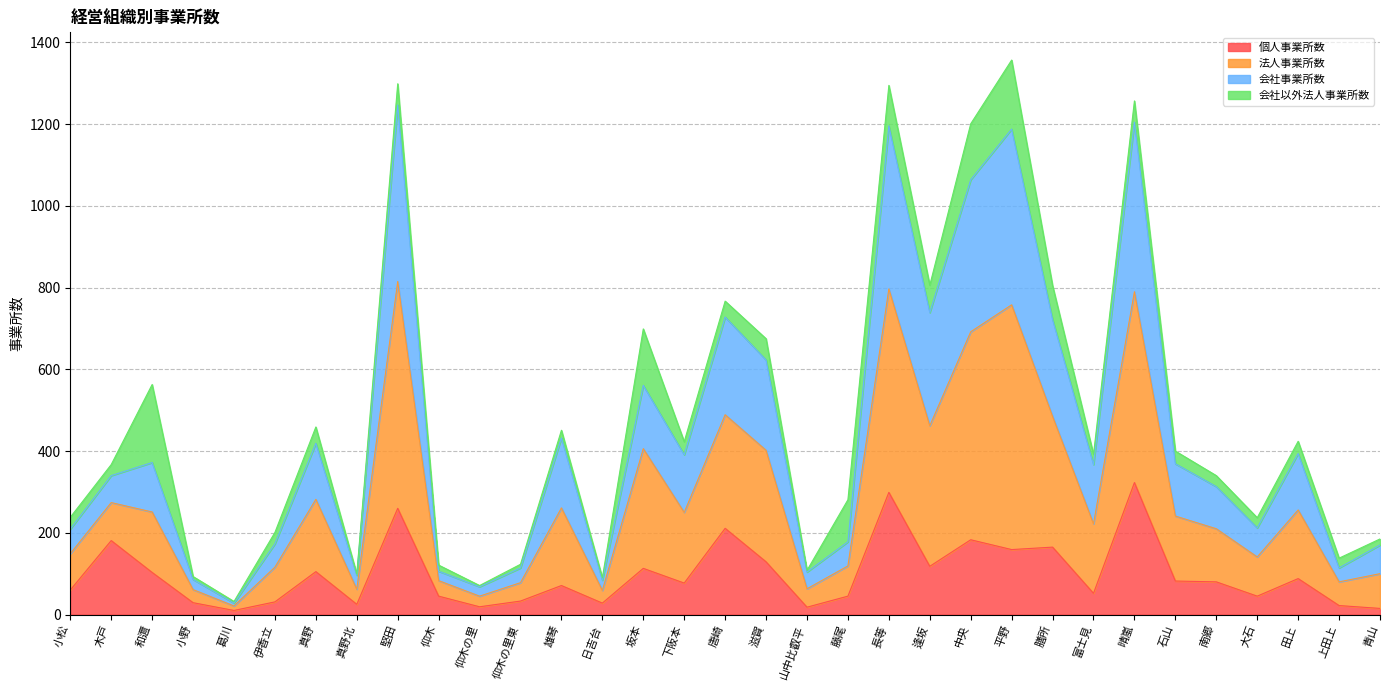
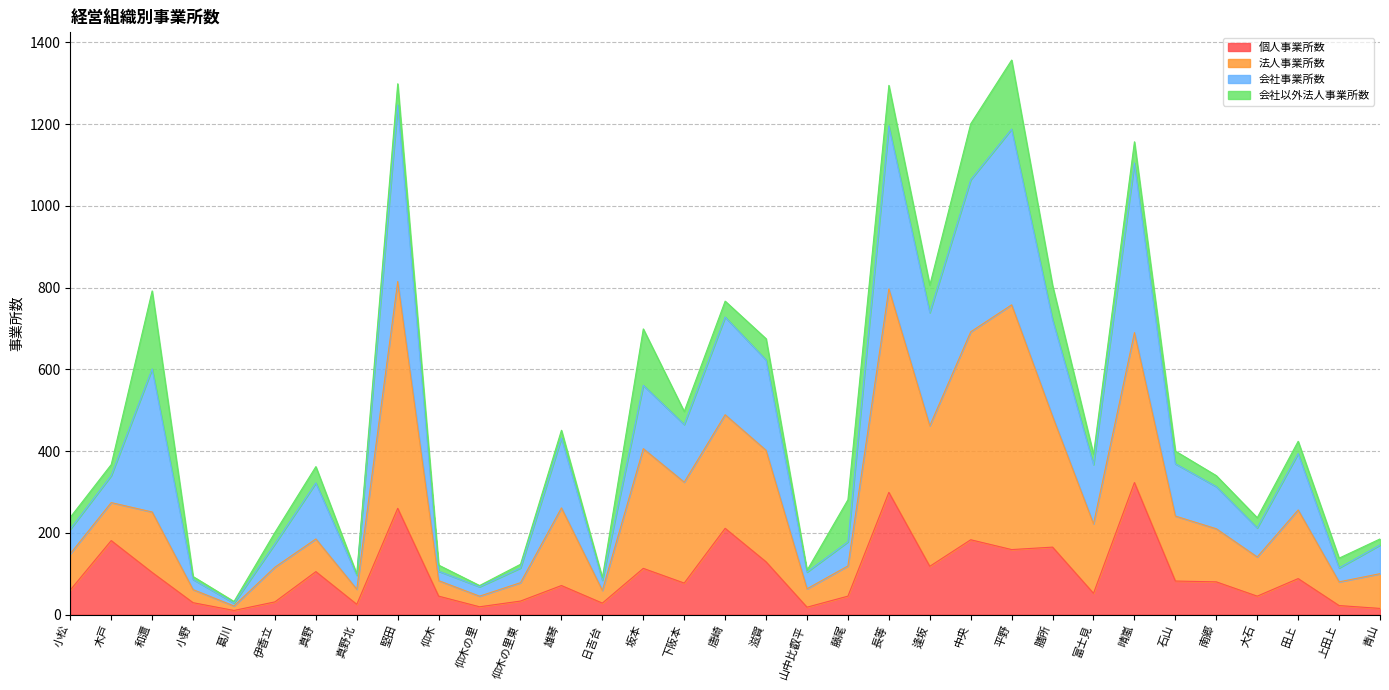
  {
    "個人事業所数": {
      "小松": 60,
      "木戸": 180,
      "和邇": 100,
      "小野": 30,
      "葛川": 10,
      "伊香立": 30,
      "真野": 110,
      "真野北": 30,
      "堅田": 260,
      "仰木": 50,
      "仰木の里": 20,
      "仰木の里東": 30,
      "雄琴": 70,
      "日吉台": 30,
      "坂本": 110,
      "下阪本": 80,
      "唐崎": 210,
      "滋賀": 130,
      "山中比叡平": 20,
      "藤尾": 50,
      "長等": 300,
      "逢坂": 120,
      "中央": 180,
      "平野": 160,
      "膳所": 170,
      "富士見": 50,
      "晴嵐": 320,
      "石山": 80,
      "南郷": 80,
      "大石": 50,
      "田上": 90,
      "上田上": 20,
      "青山": 20
    },
    "法人事業所数": {
      "小松": 90,
      "木戸": 90,
      "和邇": 150,
      "小野": 30,
      "葛川": 10,
      "伊香立": 90,
-     "真野": 180,
+     "真野": 80,
      "真野北": 40,
      "堅田": 560,
      "仰木": 40,
      "仰木の里": 30,
      "仰木の里東": 50,
      "雄琴": 190,
      "日吉台": 30,
      "坂本": 290,
-     "下阪本": 170,
+     "下阪本": 250,
      "唐崎": 280,
      "滋賀": 270,
      "山中比叡平": 50,
      "藤尾": 70,
      "長等": 500,
      "逢坂": 340,
      "中央": 510,
      "平野": 600,
      "膳所": 320,
      "富士見": 170,
-     "晴嵐": 470,
+     "晴嵐": 370,
      "石山": 160,
      "南郷": 130,
      "大石": 100,
      "田上": 170,
      "上田上": 60,
      "青山": 90
    },
    "会社事業所数": {
      "小松": 60,
      "木戸": 70,
-     "和邇": 120,
+     "和邇": 350,
      "小野": 30,
      "伊香立": 60,
      "真野": 140,
      "堅田": 430,
      "仰木": 20,
      "仰木の里東": 40,
      "雄琴": 170,
      "坂本": 160,
      "下阪本": 140,
      "唐崎": 240,
      "滋賀": 220,
      "藤尾": 60,
      "長等": 400,
      "逢坂": 280,
      "中央": 370,
      "平野": 430,
      "膳所": 240,
      "富士見": 150,
      "晴嵐": 420,
      "石山": 130,
      "南郷": 100,
      "大石": 70,
      "田上": 140,
      "上田上": 30,
      "青山": 70
    },
    "会社以外法人事業所数": {
      "小松": 30,
      "木戸": 30,
      "和邇": 190,
      "小野": 10,
      "伊香立": 30,
      "真野": 40,
      "堅田": 50,
      "仰木": 20,
      "仰木の里東": 10,
      "雄琴": 20,
      "坂本": 140,
      "下阪本": 30,
      "唐崎": 40,
      "滋賀": 50,
      "藤尾": 100,
      "長等": 100,
      "逢坂": 70,
      "中央": 140,
      "平野": 170,
      "膳所": 80,
      "富士見": 30,
      "晴嵐": 50,
      "石山": 30,
      "南郷": 30,
      "大石": 30,
      "田上": 30,
      "上田上": 20,
      "青山": 20
    }
  }
